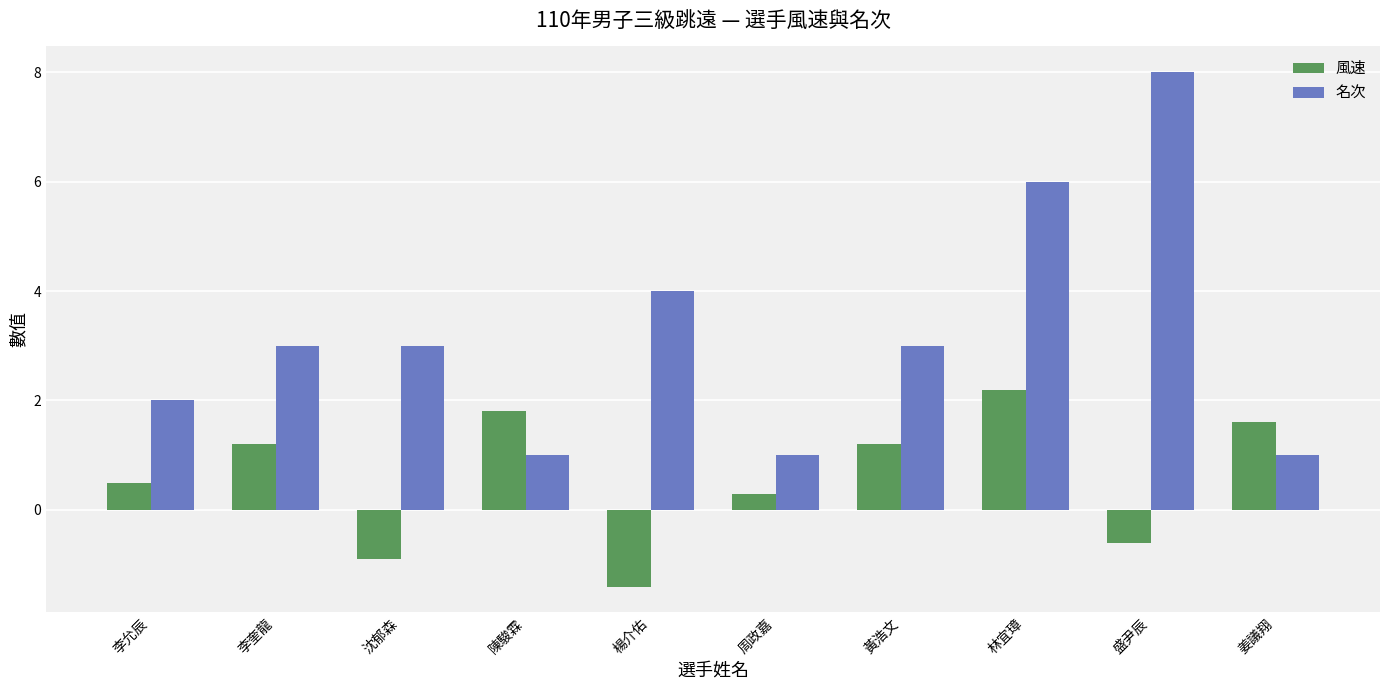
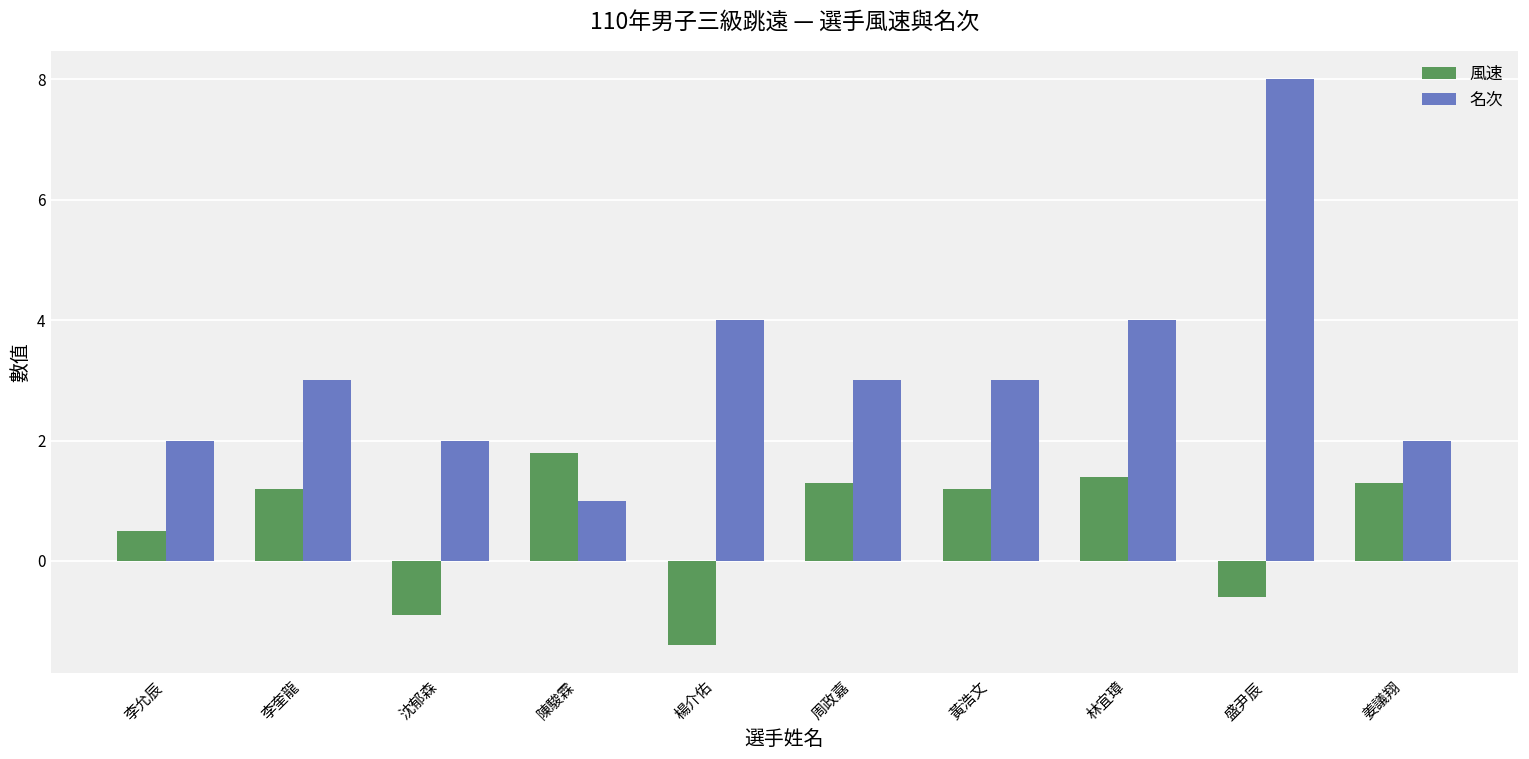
  {
    "風速": {
      "李允辰": 0.5,
      "李奎龍": 1.2,
      "沈郁森": -0.9,
      "陳駿霖": 1.8,
      "楊介佑": -1.4,
-     "周政嘉": 0.3,
+     "周政嘉": 1.3,
      "黃浩文": 1.2,
-     "林宜璋": 2.2,
+     "林宜璋": 1.4,
      "盛尹辰": -0.6,
-     "姜議翔": 1.6
+     "姜議翔": 1.3
    },
    "名次": {
      "李允辰": 2,
      "李奎龍": 3,
-     "沈郁森": 3,
+     "沈郁森": 2,
      "陳駿霖": 1,
      "楊介佑": 4,
-     "周政嘉": 1,
+     "周政嘉": 3,
      "黃浩文": 3,
-     "林宜璋": 6,
+     "林宜璋": 4,
      "盛尹辰": 8,
-     "姜議翔": 1
+     "姜議翔": 2
    }
  }
